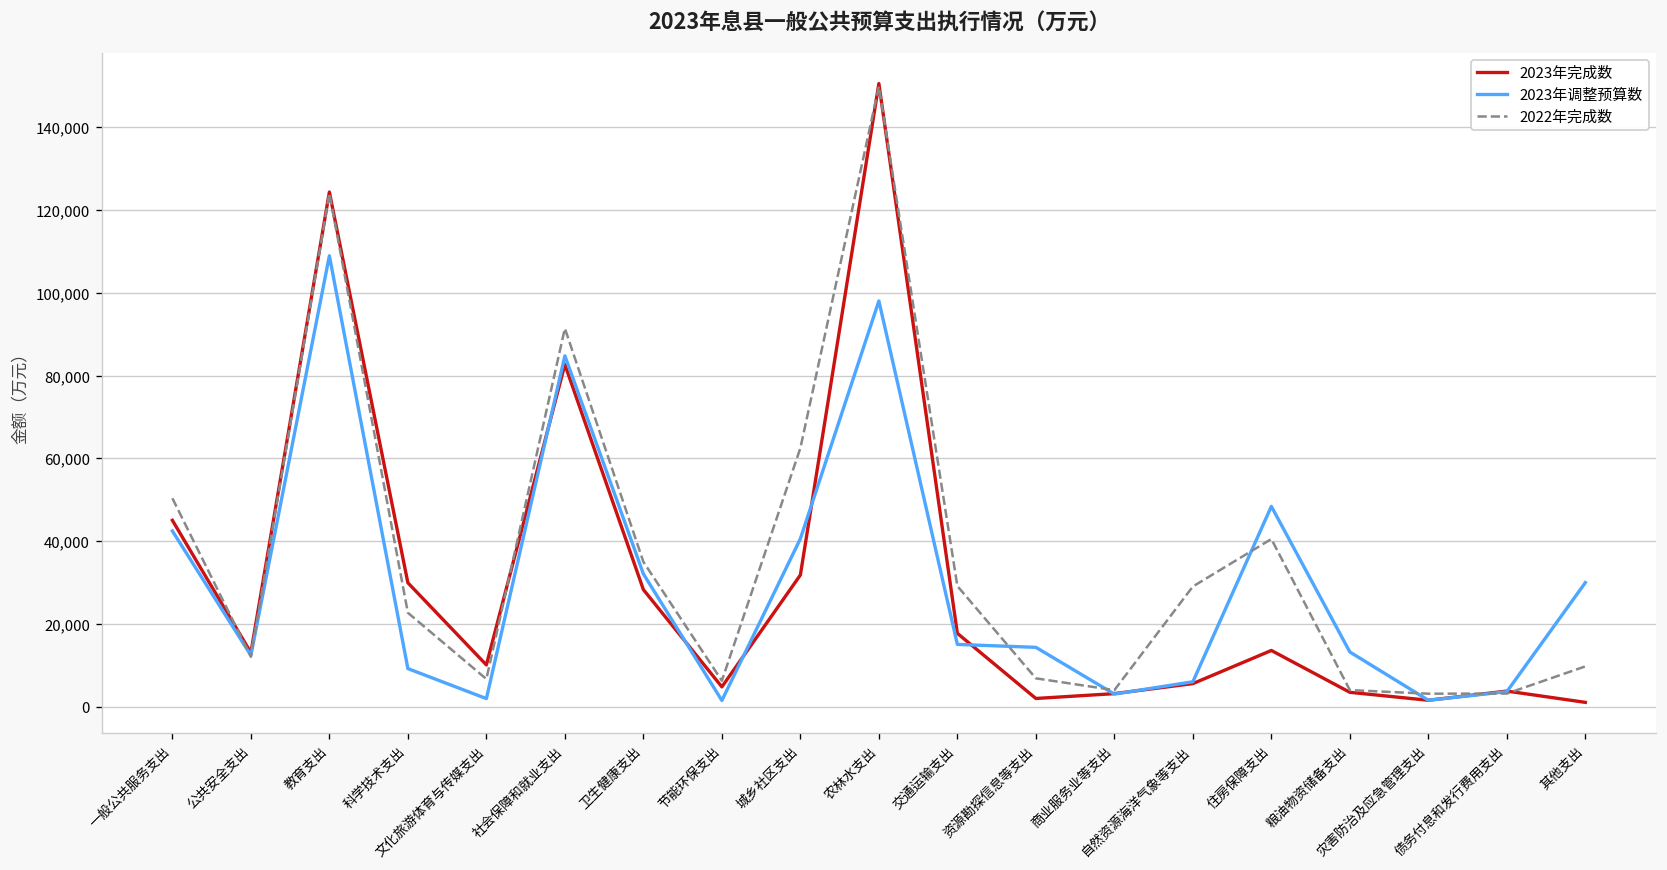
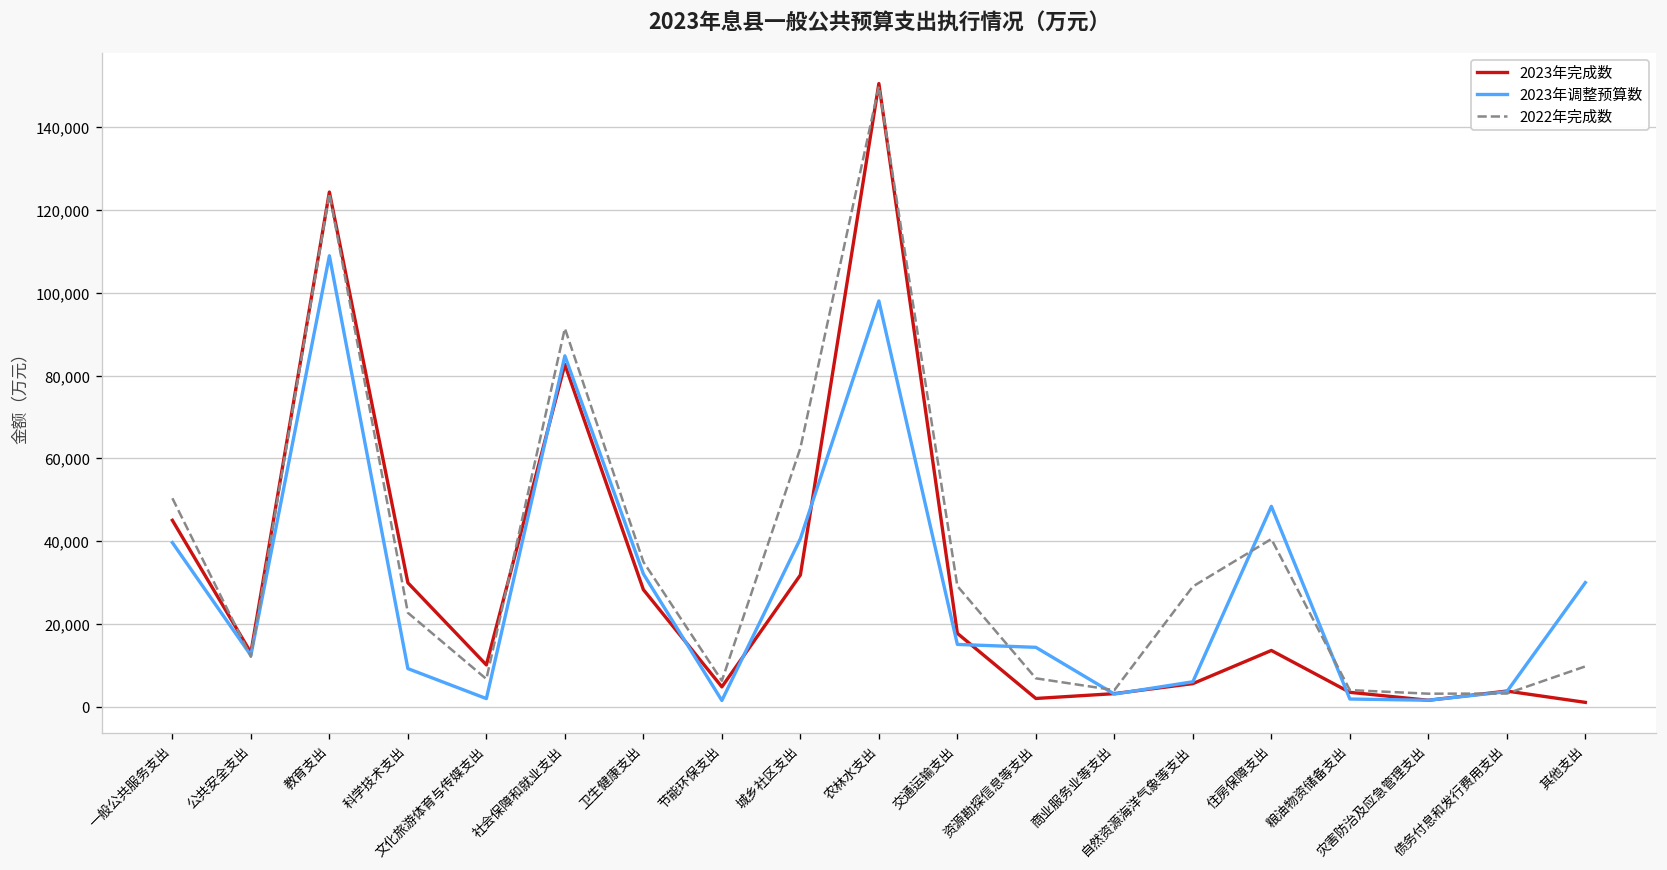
  {
    "2023年完成数": {
      "一般公共服务支出": "45,000",
      "科学技术支出": "30,000",
      "文化旅游体育与传媒支出": "10,000",
      "社会保障和就业支出": "83,000",
      "卫生健康支出": "28,000",
      "节能环保支出": "5,000",
      "城乡社区支出": "32,000",
      "交通运输支出": "18,000",
      "资源勘探信息等支出": "2,000",
      "住房保障支出": "14,000",
      "其他支出": "1,000"
    },
    "2023年调整预算数": {
-     "一般公共服务支出": "42,000",
+     "一般公共服务支出": "40,000",
      "教育支出": "109,000",
      "科学技术支出": "9,000",
      "文化旅游体育与传媒支出": "2,000",
      "社会保障和就业支出": "85,000",
      "卫生健康支出": "32,000",
      "节能环保支出": "2,000",
      "城乡社区支出": "41,000",
      "农林水支出": "98,000",
      "交通运输支出": "15,000",
      "资源勘探信息等支出": "14,000",
      "住房保障支出": "48,000",
-     "粮油物资储备支出": "13,000",
+     "粮油物资储备支出": "2,000",
      "其他支出": "30,000"
    },
    "2022年完成数": {
      "一般公共服务支出": "50,000",
      "科学技术支出": "23,000",
      "文化旅游体育与传媒支出": "7,000",
      "社会保障和就业支出": "91,000",
      "卫生健康支出": "35,000",
      "节能环保支出": "6,000",
      "城乡社区支出": "63,000",
      "交通运输支出": "29,000",
      "资源勘探信息等支出": "7,000",
      "商业服务业等支出": "4,000",
      "自然资源海洋气象等支出": "29,000",
      "住房保障支出": "41,000",
      "灾害防治及应急管理支出": "3,000",
      "其他支出": "10,000"
    }
  }
